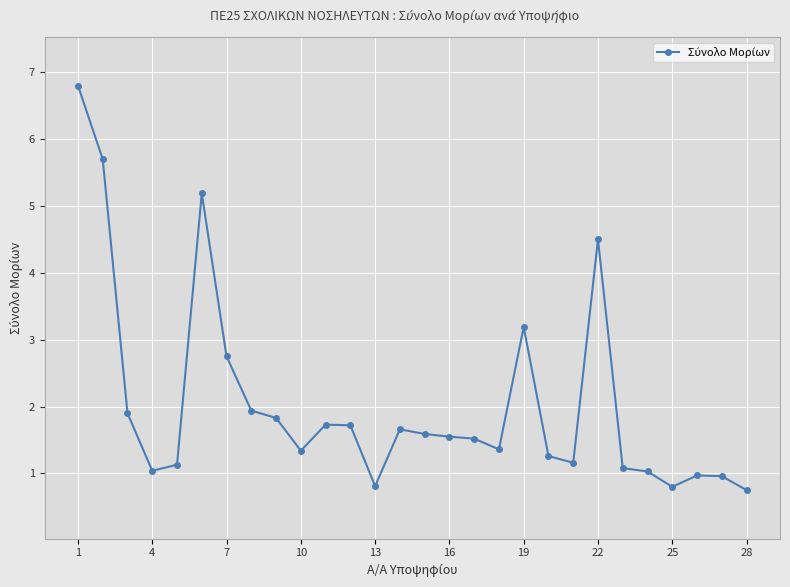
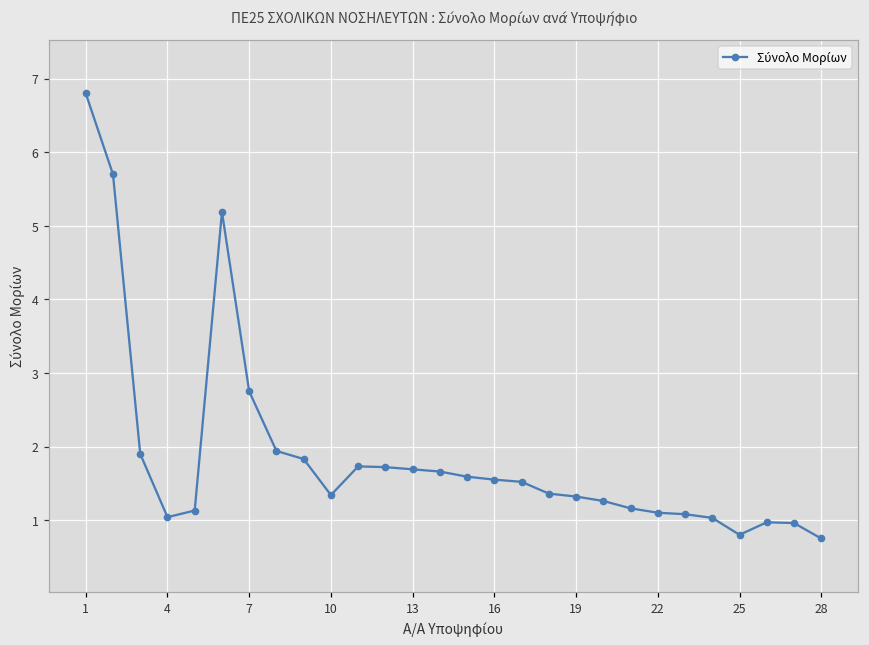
  {
    "1": 6.8,
    "4": 1.0,
    "7": 2.8,
    "10": 1.3,
-   "13": 0.8,
+   "13": 1.7,
    "16": 1.6,
-   "19": 3.2,
-   "22": 4.5,
+   "19": 1.3,
+   "22": 1.1,
    "25": 0.8,
    "28": 0.8
  }
